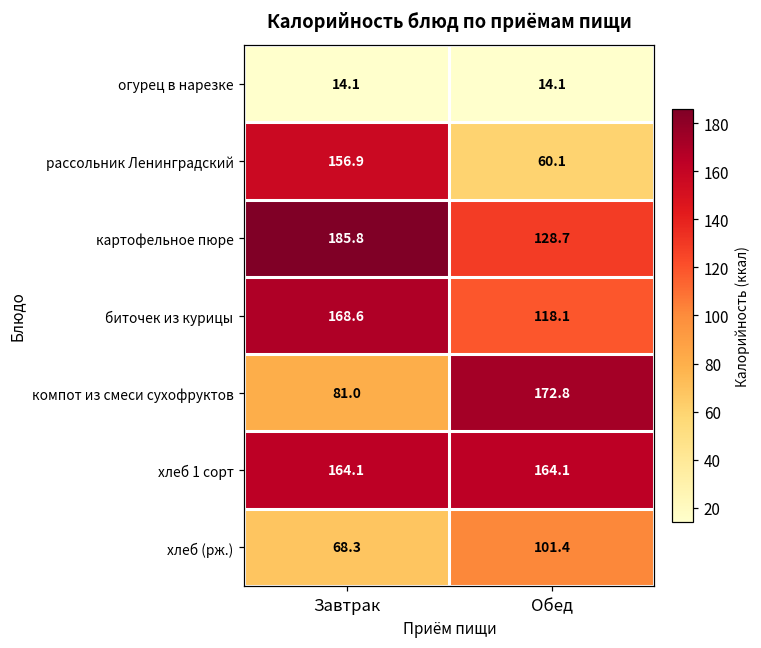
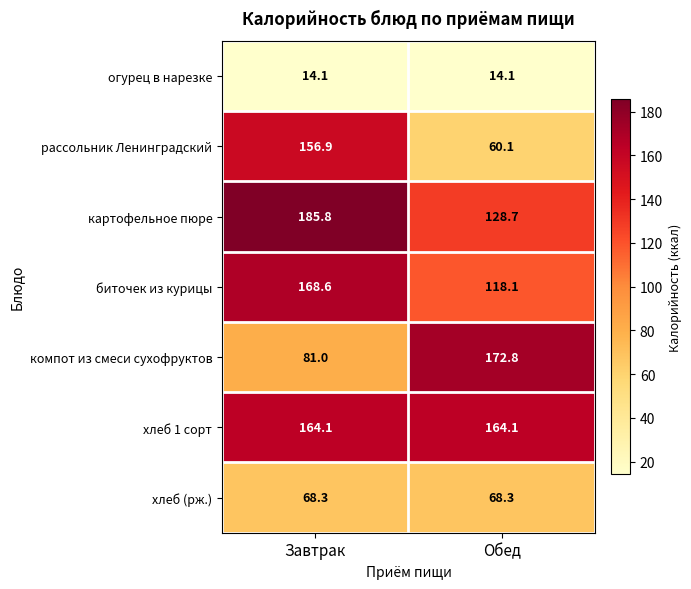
  {
    "огурец в нарезке": {
      "Завтрак": 14.1,
      "Обед": 14.1
    },
    "рассольник Ленинградский": {
      "Завтрак": 156.9,
      "Обед": 60.1
    },
    "картофельное пюре": {
      "Завтрак": 185.8,
      "Обед": 128.7
    },
    "биточек из курицы": {
      "Завтрак": 168.6,
      "Обед": 118.1
    },
    "компот из смеси сухофруктов": {
      "Завтрак": 81.0,
      "Обед": 172.8
    },
    "хлеб 1 сорт": {
      "Завтрак": 164.1,
      "Обед": 164.1
    },
    "хлеб (рж.)": {
      "Завтрак": 68.3,
-     "Обед": 101.4
+     "Обед": 68.3
    }
  }
